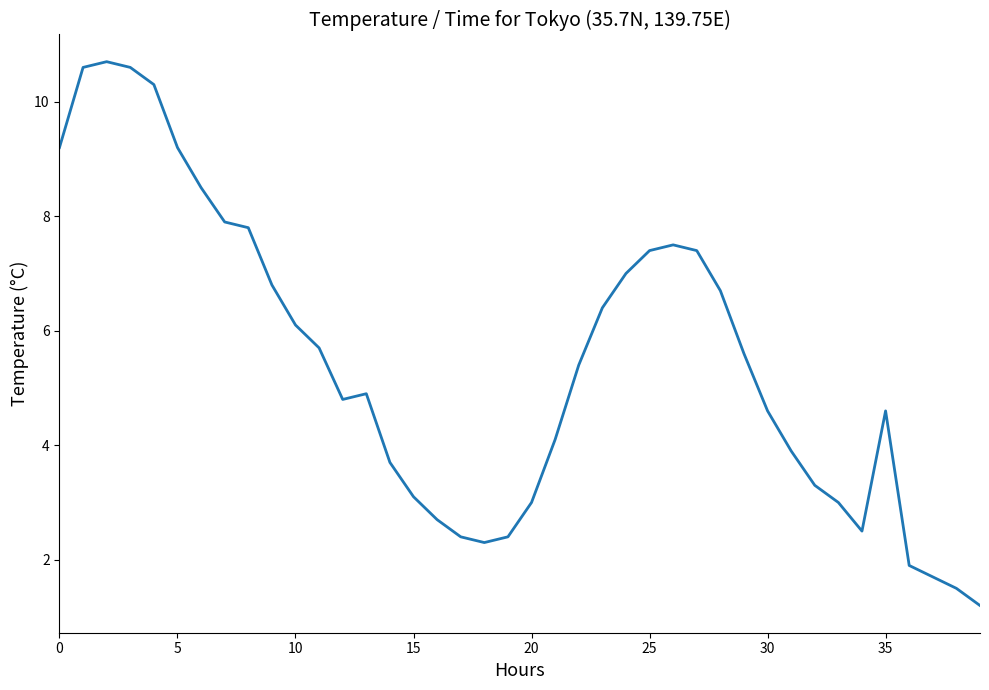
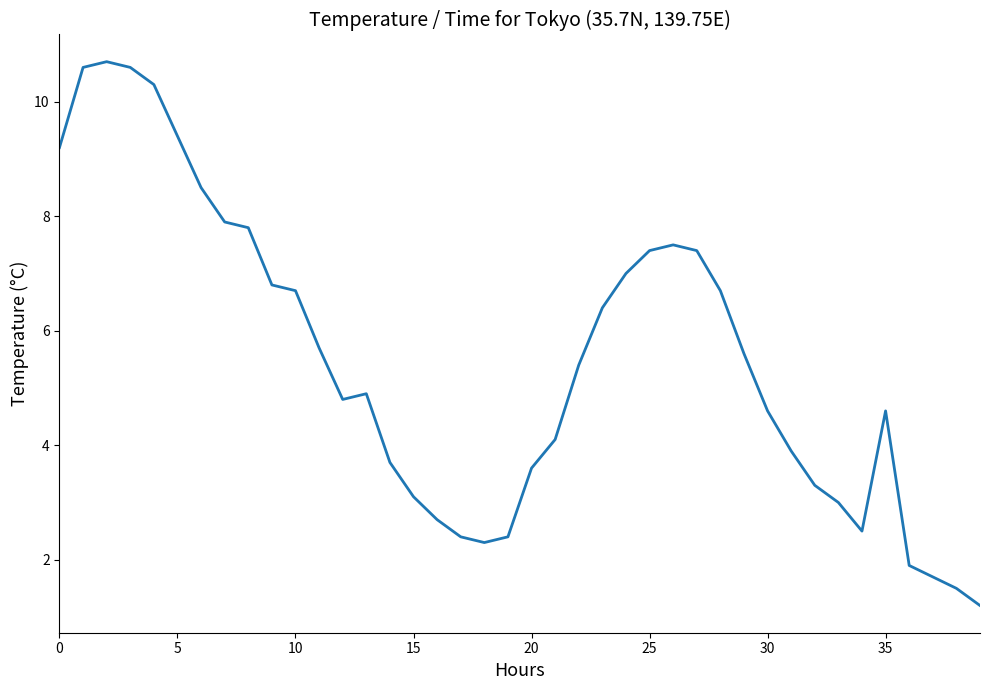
  {
    "0": 9.2,
-   "5": 9.2,
-   "10": 6.1,
+   "5": 9.4,
+   "10": 6.7,
    "15": 3.1,
-   "20": 3.0,
+   "20": 3.6,
    "25": 7.4,
    "30": 4.6,
    "35": 4.6
  }
